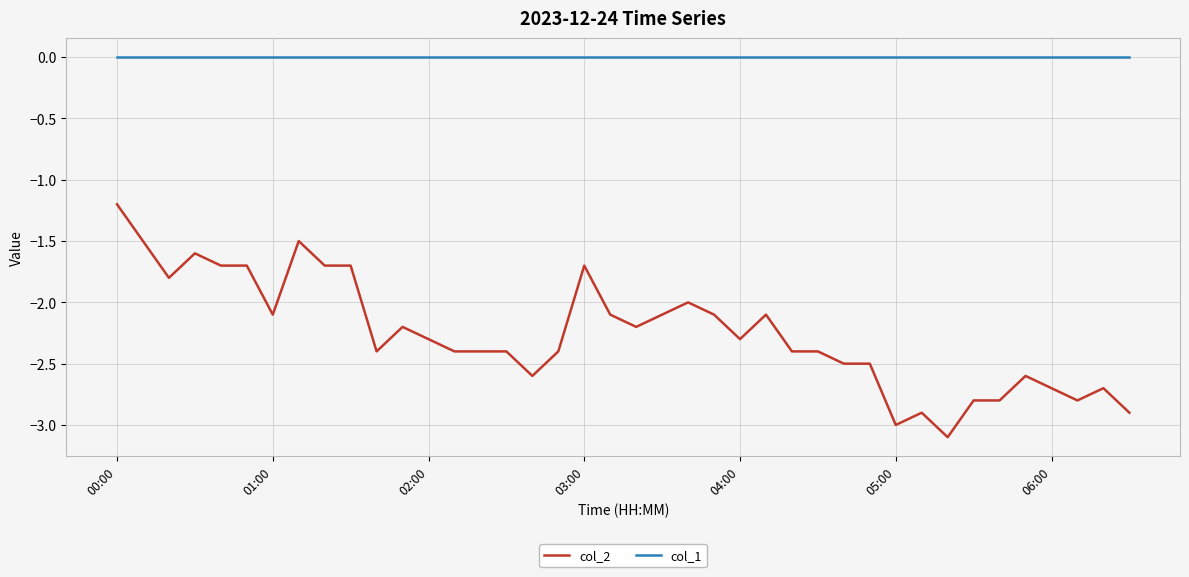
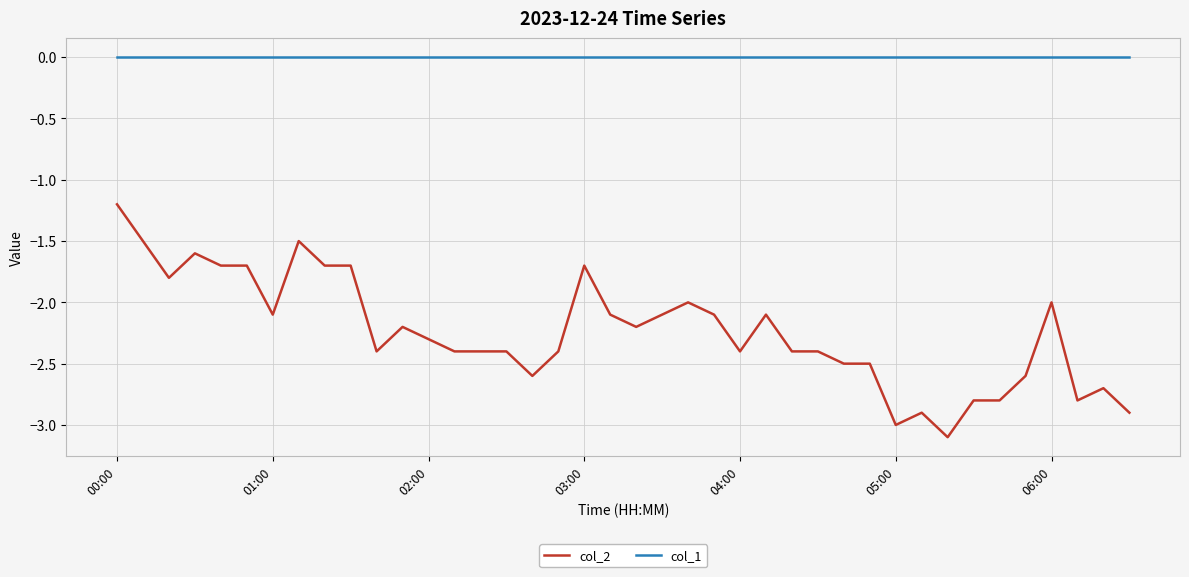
  {
    "col_2": {
      "00:00": -1.2,
      "01:00": -2.1,
      "02:00": -2.3,
      "03:00": -1.7,
-     "04:00": -2.3,
+     "04:00": -2.4,
      "05:00": -3.0,
-     "06:00": -2.7
+     "06:00": -2.0
    },
    "col_1": {
      "00:00": 0.0,
      "01:00": 0.0,
      "02:00": 0.0,
      "03:00": 0.0,
      "04:00": 0.0,
      "05:00": 0.0,
      "06:00": 0.0
    }
  }
